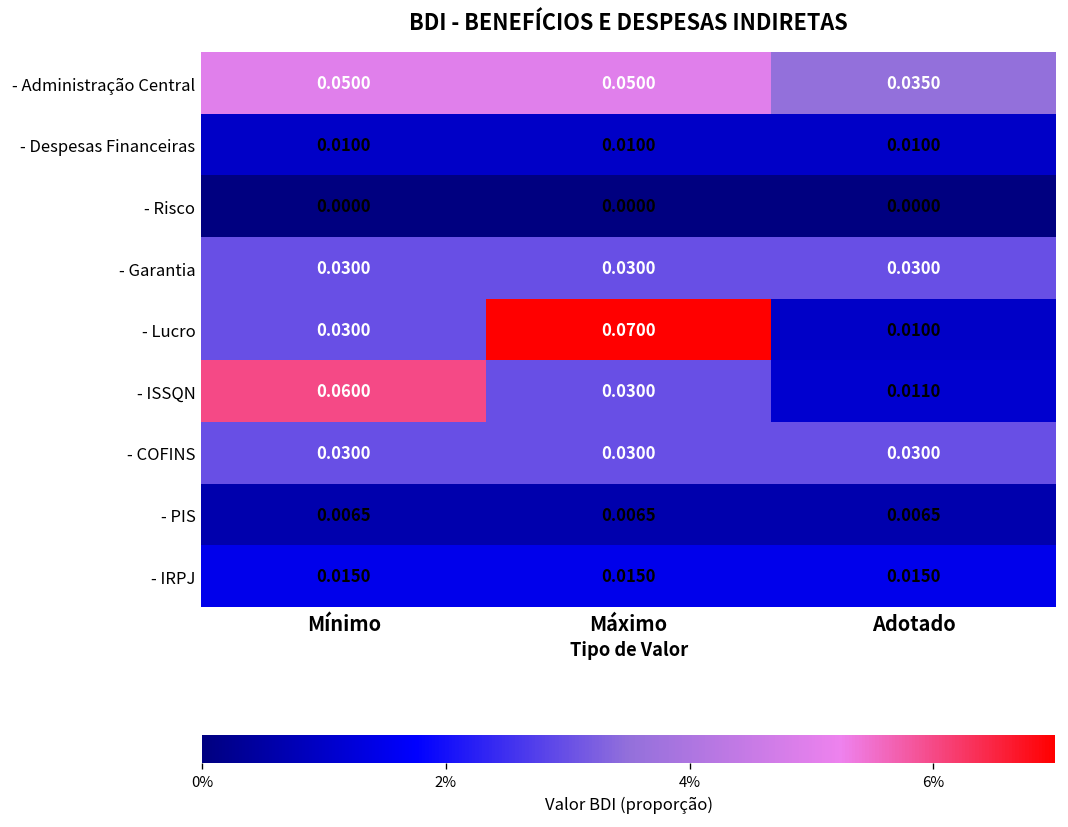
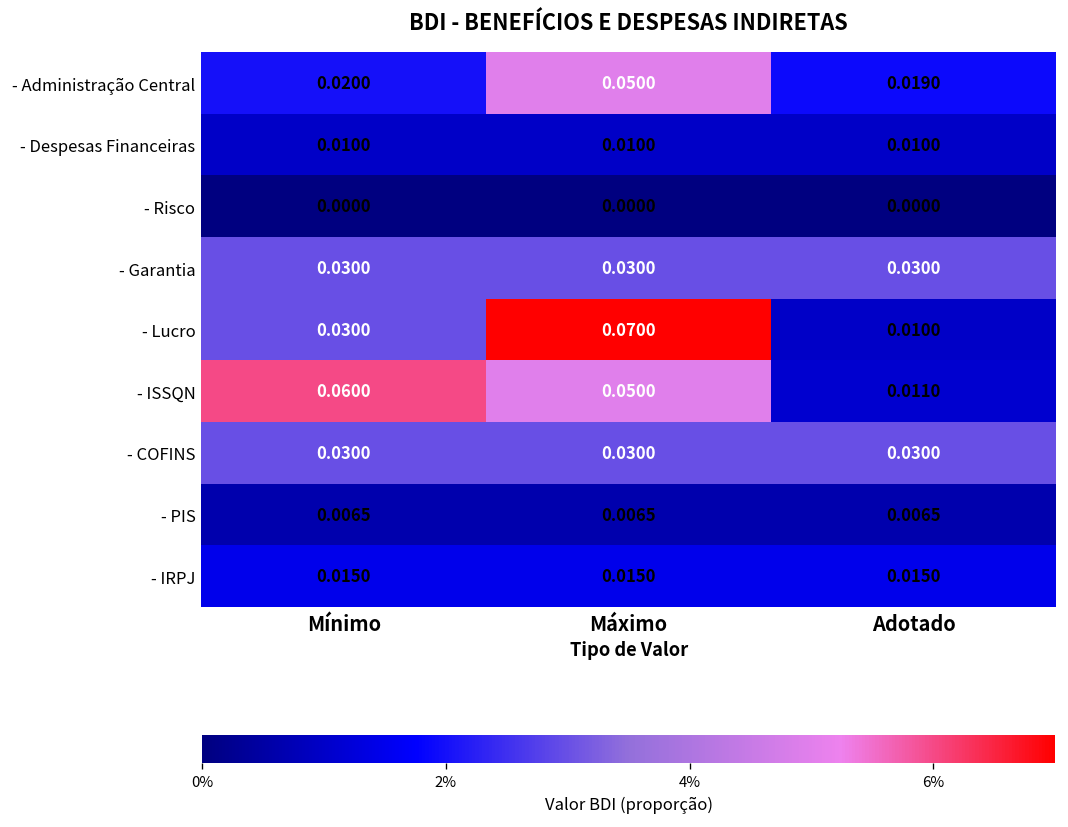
  {
    "- Administração Central": {
-     "Mínimo": 0.0500,
+     "Mínimo": 0.0200,
      "Máximo": 0.0500,
-     "Adotado": 0.0350
+     "Adotado": 0.0190
    },
    "- Despesas Financeiras": {
      "Mínimo": 0.0100,
      "Máximo": 0.0100,
      "Adotado": 0.0100
    },
    "- Risco": {
      "Mínimo": 0.0000,
      "Máximo": 0.0000,
      "Adotado": 0.0000
    },
    "- Garantia": {
      "Mínimo": 0.0300,
      "Máximo": 0.0300,
      "Adotado": 0.0300
    },
    "- Lucro": {
      "Mínimo": 0.0300,
      "Máximo": 0.0700,
      "Adotado": 0.0100
    },
    "- ISSQN": {
      "Mínimo": 0.0600,
-     "Máximo": 0.0300,
+     "Máximo": 0.0500,
      "Adotado": 0.0110
    },
    "- COFINS": {
      "Mínimo": 0.0300,
      "Máximo": 0.0300,
      "Adotado": 0.0300
    },
    "- PIS": {
      "Mínimo": 0.0065,
      "Máximo": 0.0065,
      "Adotado": 0.0065
    },
    "- IRPJ": {
      "Mínimo": 0.0150,
      "Máximo": 0.0150,
      "Adotado": 0.0150
    }
  }
